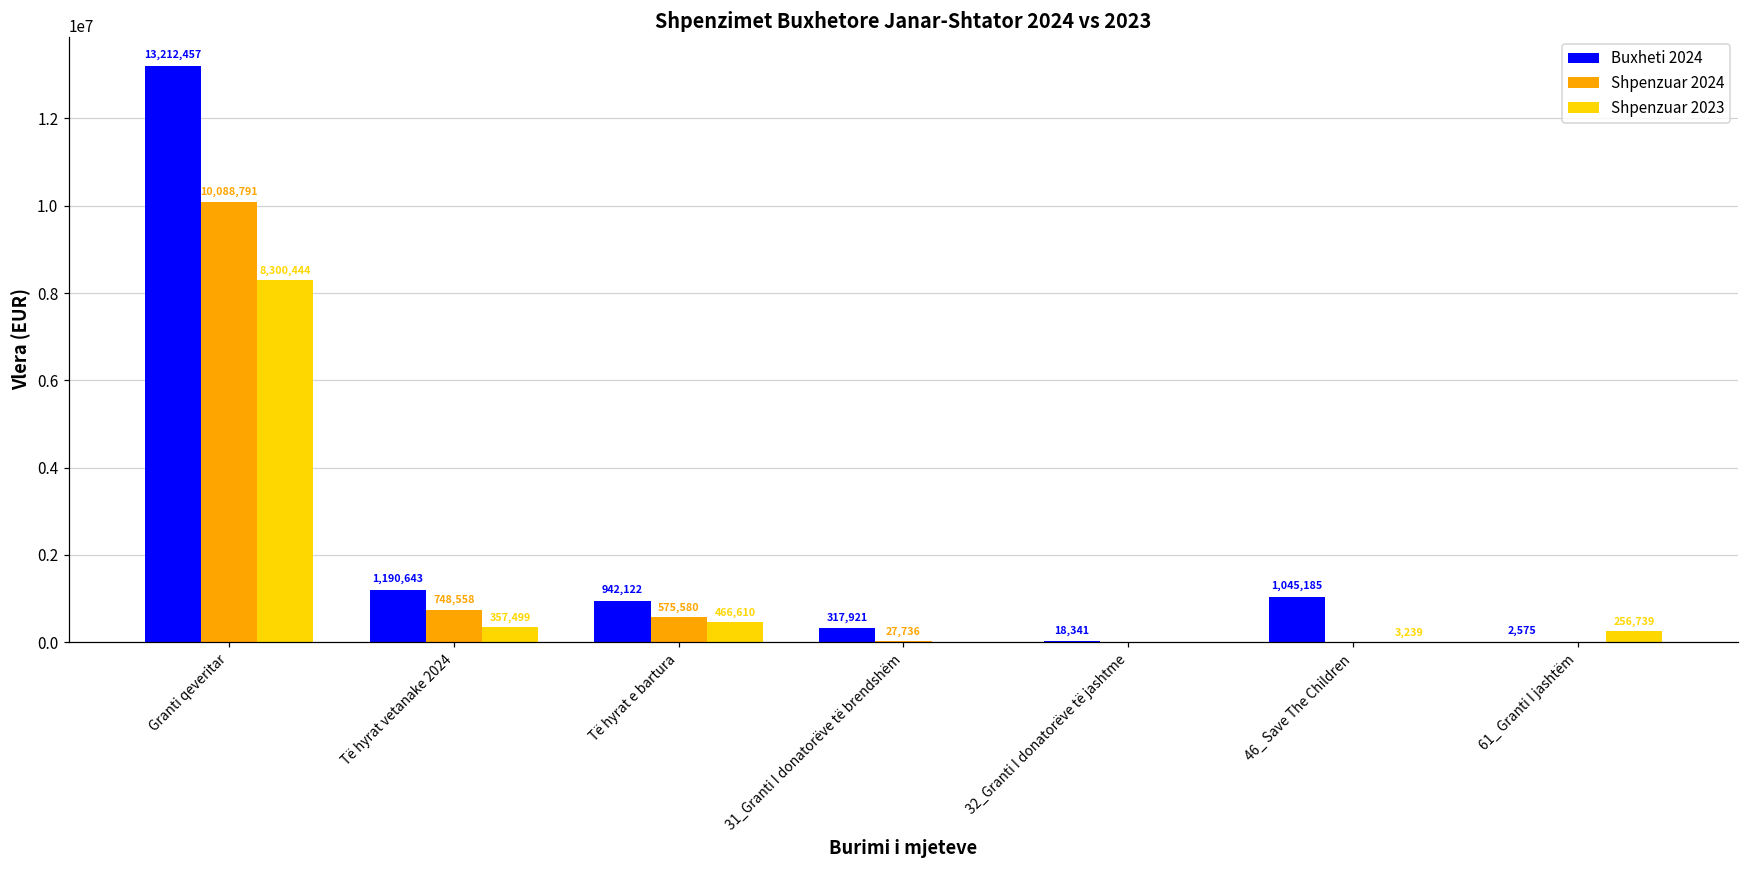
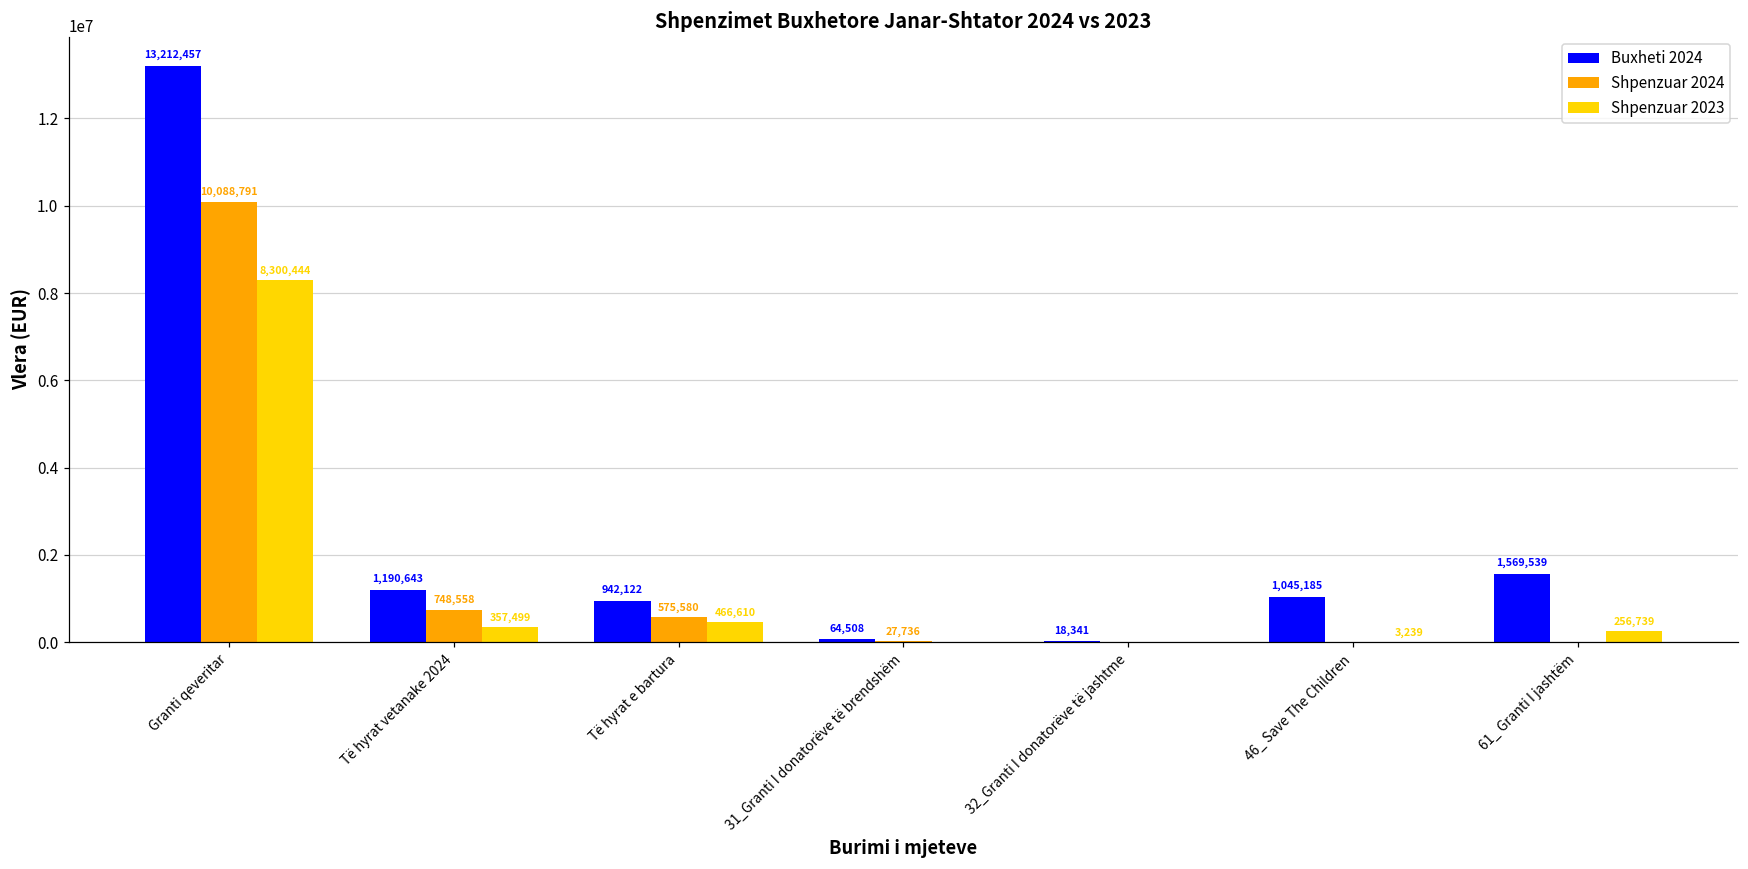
  {
    "Buxheti 2024": {
      "Granti qeveritar": "13,212,457",
      "Të hyrat vetanake 2024": "1,190,643",
      "Të hyrat e bartura": "942,122",
-     "31_Granti I donatorëve të brendshëm": "317,921",
+     "31_Granti I donatorëve të brendshëm": "64,508",
      "32_Granti I donatorëve të jashtme": "18,341",
      "46_ Save The Children": "1,045,185",
-     "61_ Granti I jashtëm": "2,575"
+     "61_ Granti I jashtëm": "1,569,539"
    }
  }
